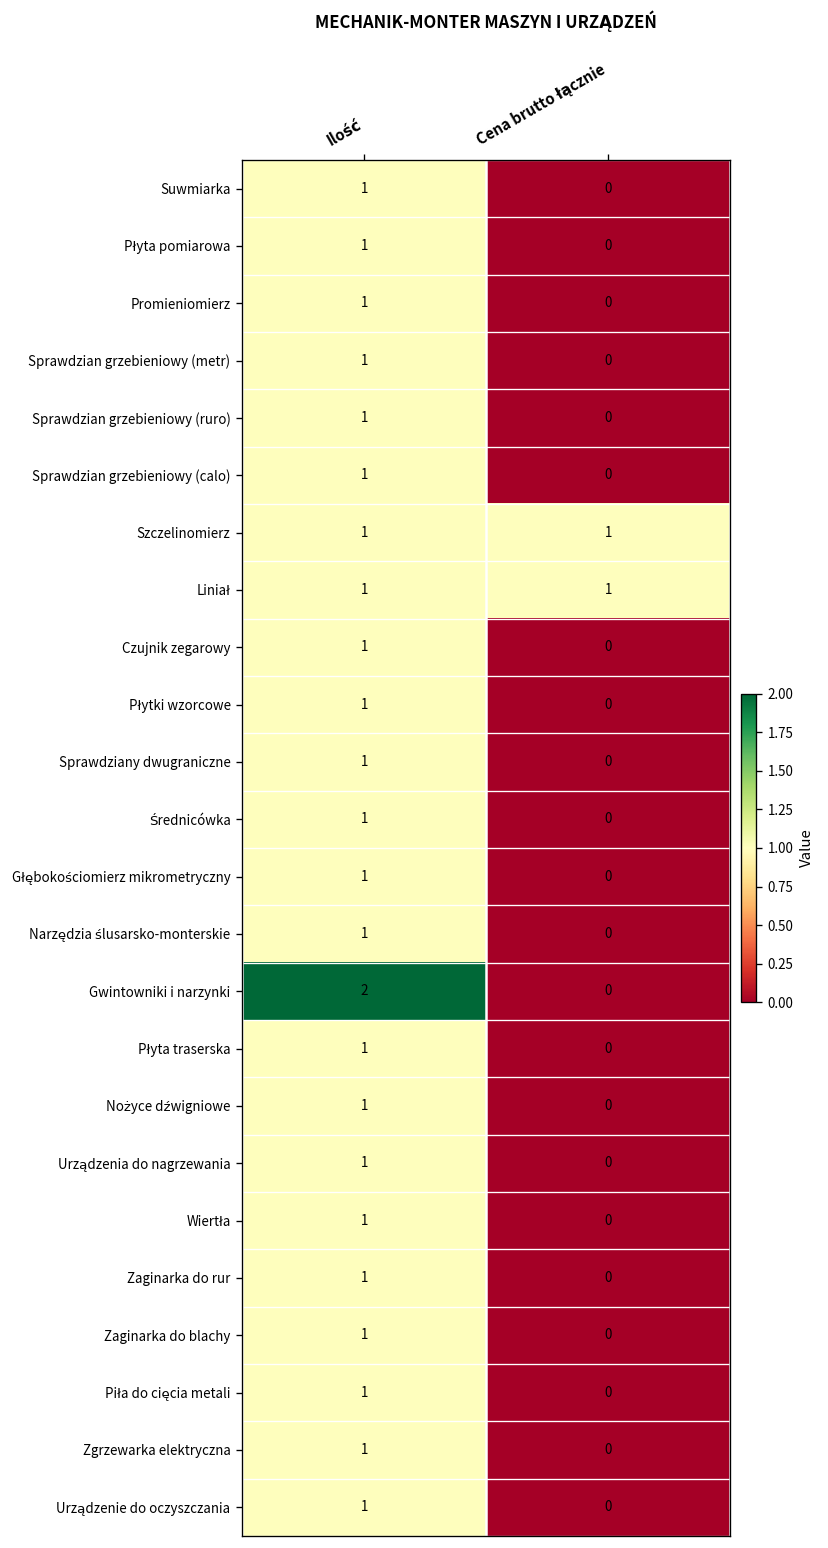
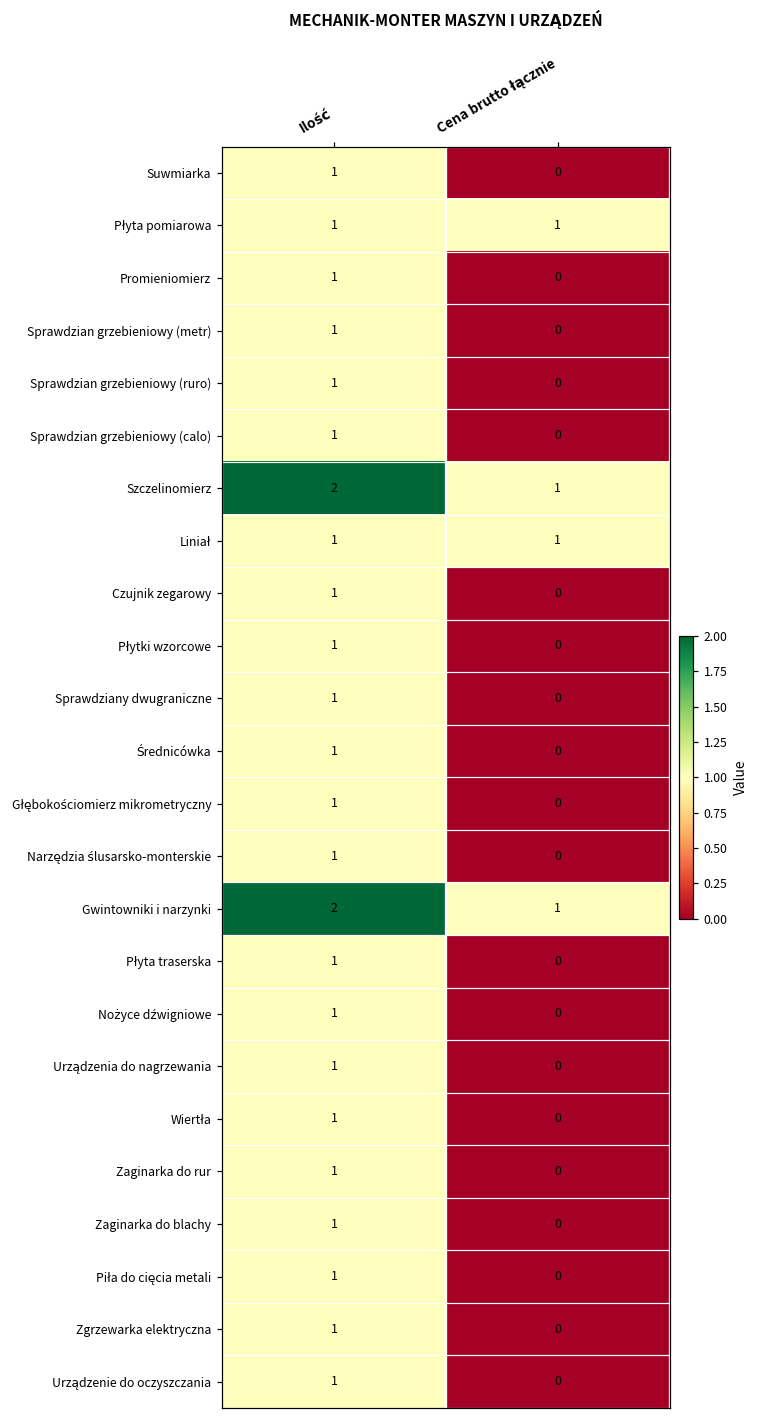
  {
    "Suwmiarka": {
      "Ilość": 1,
      "Cena brutto łącznie": 0
    },
    "Płyta pomiarowa": {
      "Ilość": 1,
-     "Cena brutto łącznie": 0
+     "Cena brutto łącznie": 1
    },
    "Promieniomierz": {
      "Ilość": 1,
      "Cena brutto łącznie": 0
    },
    "Sprawdzian grzebieniowy (metr)": {
      "Ilość": 1,
      "Cena brutto łącznie": 0
    },
    "Sprawdzian grzebieniowy (ruro)": {
      "Ilość": 1,
      "Cena brutto łącznie": 0
    },
    "Sprawdzian grzebieniowy (calo)": {
      "Ilość": 1,
      "Cena brutto łącznie": 0
    },
    "Szczelinomierz": {
-     "Ilość": 1,
+     "Ilość": 2,
      "Cena brutto łącznie": 1
    },
    "Liniał": {
      "Ilość": 1,
      "Cena brutto łącznie": 1
    },
    "Czujnik zegarowy": {
      "Ilość": 1,
      "Cena brutto łącznie": 0
    },
    "Płytki wzorcowe": {
      "Ilość": 1,
      "Cena brutto łącznie": 0
    },
    "Sprawdziany dwugraniczne": {
      "Ilość": 1,
      "Cena brutto łącznie": 0
    },
    "Średnicówka": {
      "Ilość": 1,
      "Cena brutto łącznie": 0
    },
    "Głębokościomierz mikrometryczny": {
      "Ilość": 1,
      "Cena brutto łącznie": 0
    },
    "Narzędzia ślusarsko-monterskie": {
      "Ilość": 1,
      "Cena brutto łącznie": 0
    },
    "Gwintowniki i narzynki": {
      "Ilość": 2,
-     "Cena brutto łącznie": 0
+     "Cena brutto łącznie": 1
    },
    "Płyta traserska": {
      "Ilość": 1,
      "Cena brutto łącznie": 0
    },
    "Nożyce dźwigniowe": {
      "Ilość": 1,
      "Cena brutto łącznie": 0
    },
    "Urządzenia do nagrzewania": {
      "Ilość": 1,
      "Cena brutto łącznie": 0
    },
    "Wiertła": {
      "Ilość": 1,
      "Cena brutto łącznie": 0
    },
    "Zaginarka do rur": {
      "Ilość": 1,
      "Cena brutto łącznie": 0
    },
    "Zaginarka do blachy": {
      "Ilość": 1,
      "Cena brutto łącznie": 0
    },
    "Piła do cięcia metali": {
      "Ilość": 1,
      "Cena brutto łącznie": 0
    },
    "Zgrzewarka elektryczna": {
      "Ilość": 1,
      "Cena brutto łącznie": 0
    },
    "Urządzenie do oczyszczania": {
      "Ilość": 1,
      "Cena brutto łącznie": 0
    }
  }
